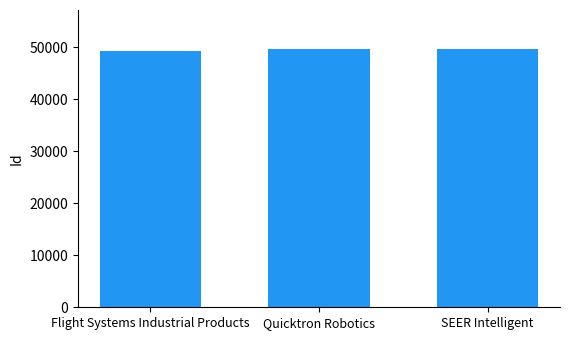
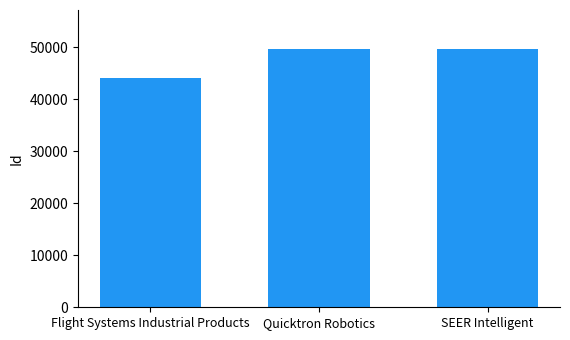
  {
-   "Flight Systems Industrial Products": 49000,
+   "Flight Systems Industrial Products": 44000,
    "Quicktron Robotics": 50000,
    "SEER Intelligent": 50000
  }
